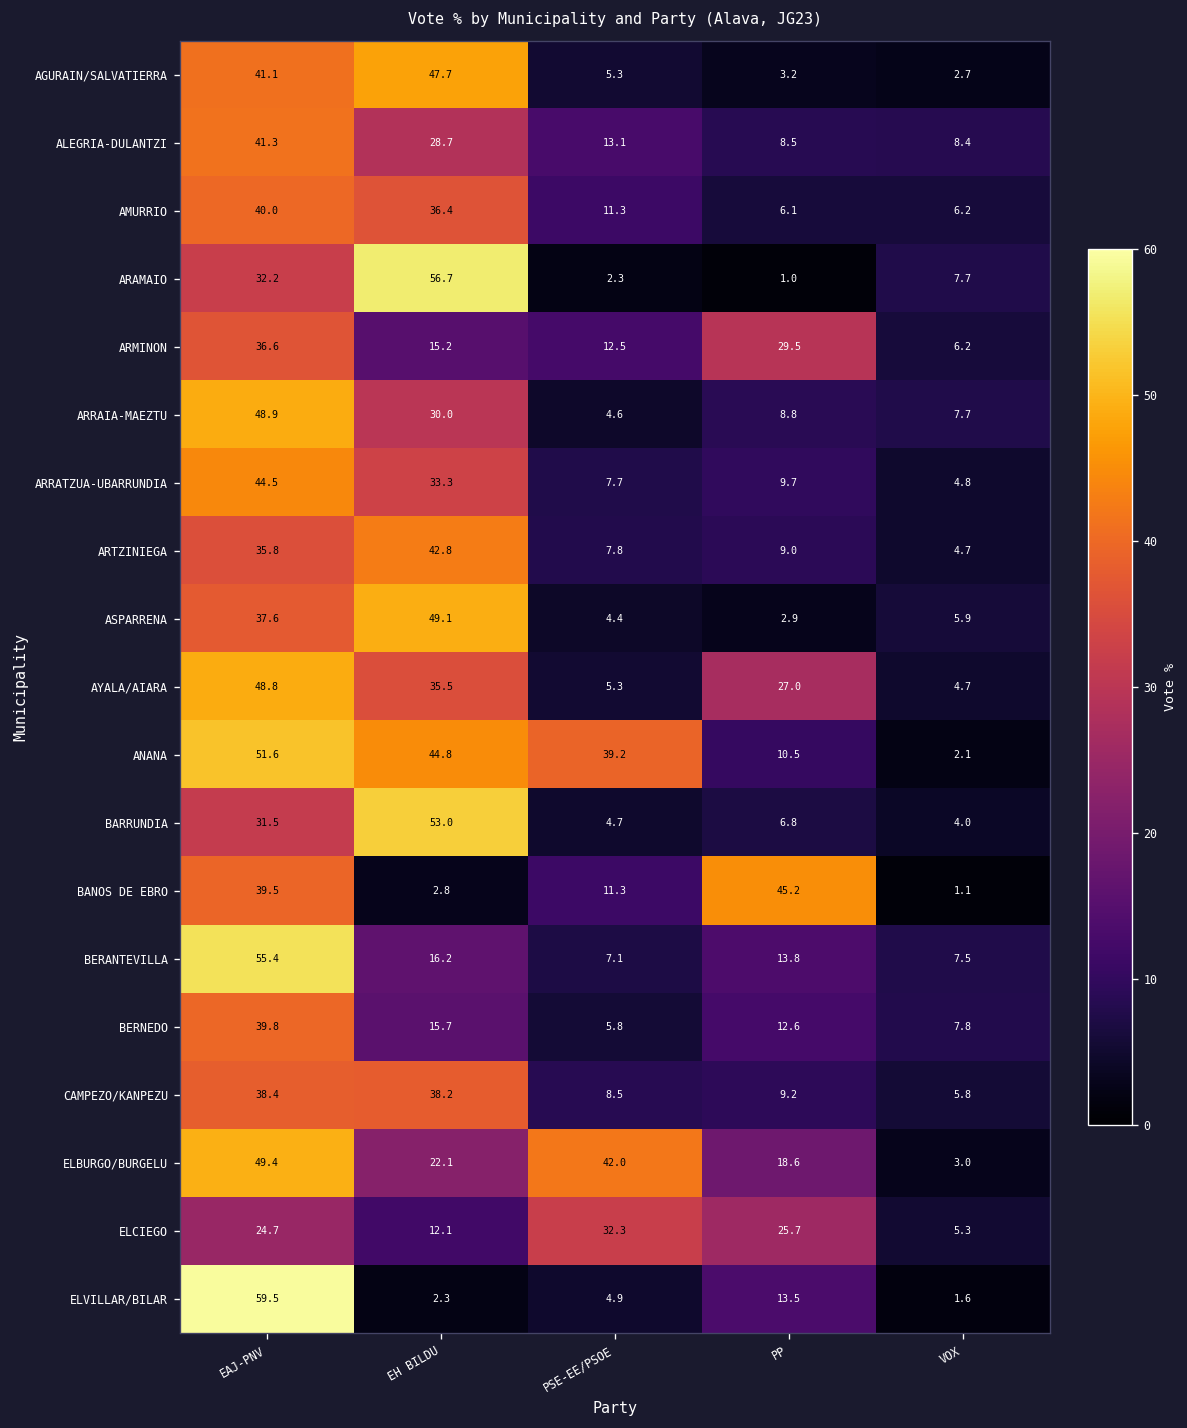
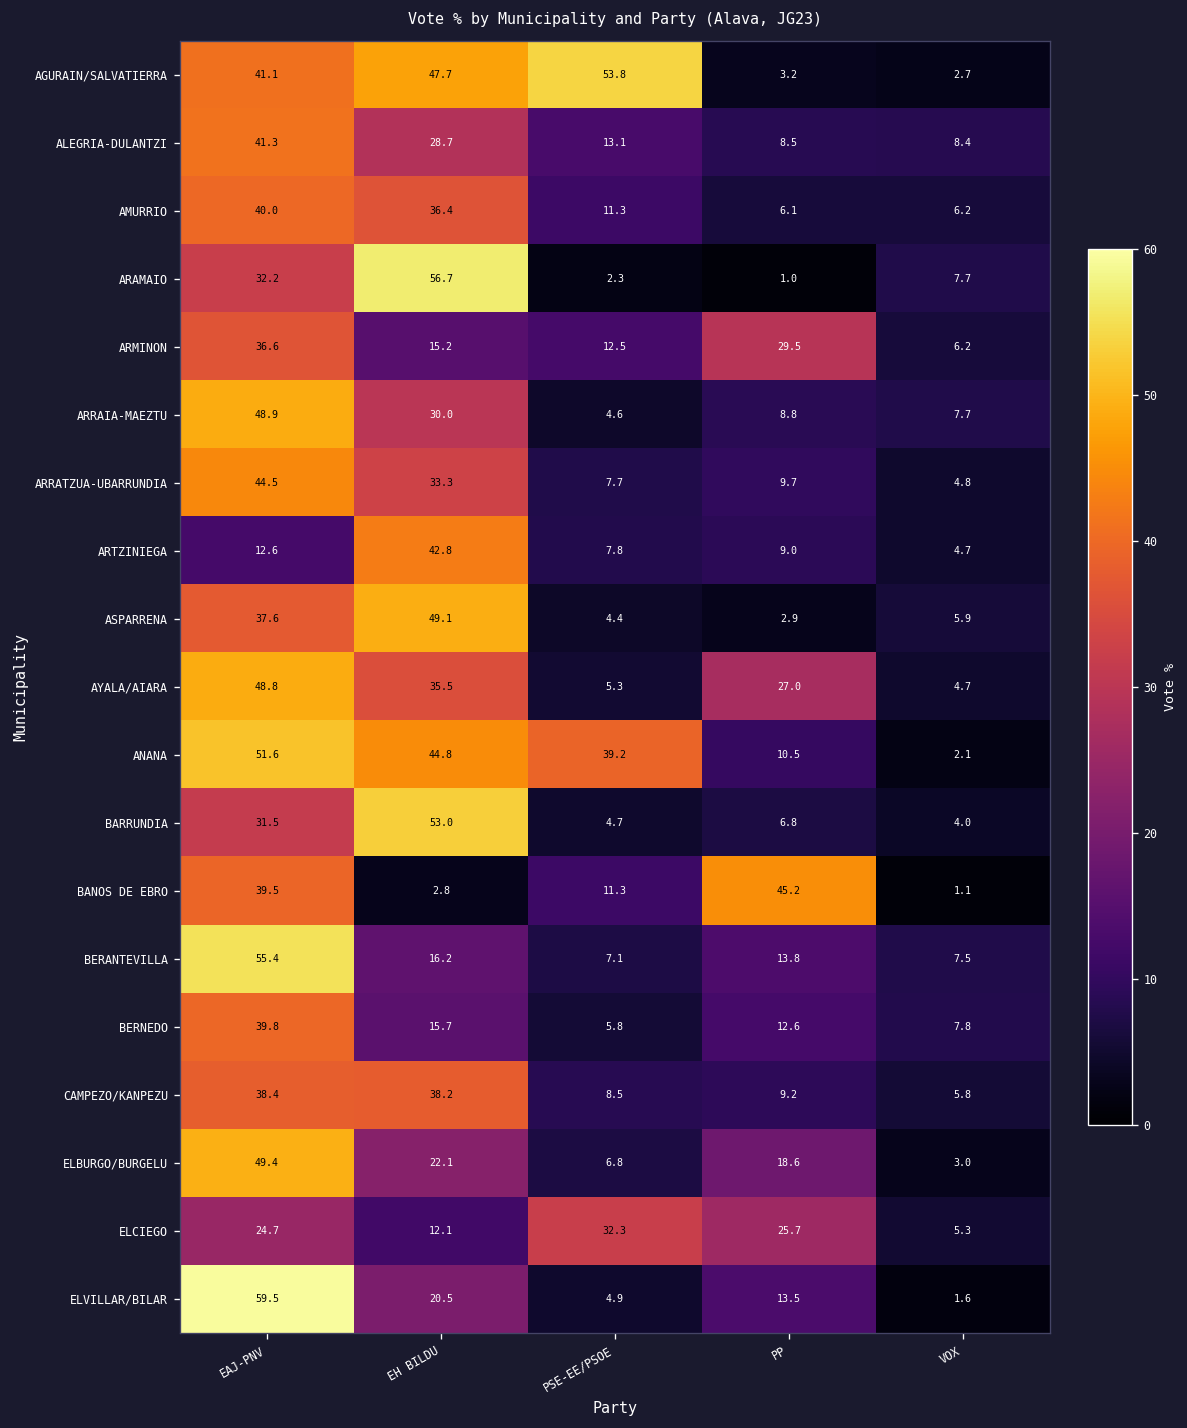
  {
    "AGURAIN/SALVATIERRA": {
      "EAJ-PNV": 41.1,
      "EH BILDU": 47.7,
-     "PSE-EE/PSOE": 5.3,
+     "PSE-EE/PSOE": 53.8,
      "PP": 3.2,
      "VOX": 2.7
    },
    "ALEGRIA-DULANTZI": {
      "EAJ-PNV": 41.3,
      "EH BILDU": 28.7,
      "PSE-EE/PSOE": 13.1,
      "PP": 8.5,
      "VOX": 8.4
    },
    "AMURRIO": {
      "EAJ-PNV": 40.0,
      "EH BILDU": 36.4,
      "PSE-EE/PSOE": 11.3,
      "PP": 6.1,
      "VOX": 6.2
    },
    "ARAMAIO": {
      "EAJ-PNV": 32.2,
      "EH BILDU": 56.7,
      "PSE-EE/PSOE": 2.3,
      "PP": 1.0,
      "VOX": 7.7
    },
    "ARMINON": {
      "EAJ-PNV": 36.6,
      "EH BILDU": 15.2,
      "PSE-EE/PSOE": 12.5,
      "PP": 29.5,
      "VOX": 6.2
    },
    "ARRAIA-MAEZTU": {
      "EAJ-PNV": 48.9,
      "EH BILDU": 30.0,
      "PSE-EE/PSOE": 4.6,
      "PP": 8.8,
      "VOX": 7.7
    },
    "ARRATZUA-UBARRUNDIA": {
      "EAJ-PNV": 44.5,
      "EH BILDU": 33.3,
      "PSE-EE/PSOE": 7.7,
      "PP": 9.7,
      "VOX": 4.8
    },
    "ARTZINIEGA": {
-     "EAJ-PNV": 35.8,
+     "EAJ-PNV": 12.6,
      "EH BILDU": 42.8,
      "PSE-EE/PSOE": 7.8,
      "PP": 9.0,
      "VOX": 4.7
    },
    "ASPARRENA": {
      "EAJ-PNV": 37.6,
      "EH BILDU": 49.1,
      "PSE-EE/PSOE": 4.4,
      "PP": 2.9,
      "VOX": 5.9
    },
    "AYALA/AIARA": {
      "EAJ-PNV": 48.8,
      "EH BILDU": 35.5,
      "PSE-EE/PSOE": 5.3,
      "PP": 27.0,
      "VOX": 4.7
    },
    "ANANA": {
      "EAJ-PNV": 51.6,
      "EH BILDU": 44.8,
      "PSE-EE/PSOE": 39.2,
      "PP": 10.5,
      "VOX": 2.1
    },
    "BARRUNDIA": {
      "EAJ-PNV": 31.5,
      "EH BILDU": 53.0,
      "PSE-EE/PSOE": 4.7,
      "PP": 6.8,
      "VOX": 4.0
    },
    "BANOS DE EBRO": {
      "EAJ-PNV": 39.5,
      "EH BILDU": 2.8,
      "PSE-EE/PSOE": 11.3,
      "PP": 45.2,
      "VOX": 1.1
    },
    "BERANTEVILLA": {
      "EAJ-PNV": 55.4,
      "EH BILDU": 16.2,
      "PSE-EE/PSOE": 7.1,
      "PP": 13.8,
      "VOX": 7.5
    },
    "BERNEDO": {
      "EAJ-PNV": 39.8,
      "EH BILDU": 15.7,
      "PSE-EE/PSOE": 5.8,
      "PP": 12.6,
      "VOX": 7.8
    },
    "CAMPEZO/KANPEZU": {
      "EAJ-PNV": 38.4,
      "EH BILDU": 38.2,
      "PSE-EE/PSOE": 8.5,
      "PP": 9.2,
      "VOX": 5.8
    },
    "ELBURGO/BURGELU": {
      "EAJ-PNV": 49.4,
      "EH BILDU": 22.1,
-     "PSE-EE/PSOE": 42.0,
+     "PSE-EE/PSOE": 6.8,
      "PP": 18.6,
      "VOX": 3.0
    },
    "ELCIEGO": {
      "EAJ-PNV": 24.7,
      "EH BILDU": 12.1,
      "PSE-EE/PSOE": 32.3,
      "PP": 25.7,
      "VOX": 5.3
    },
    "ELVILLAR/BILAR": {
      "EAJ-PNV": 59.5,
-     "EH BILDU": 2.3,
+     "EH BILDU": 20.5,
      "PSE-EE/PSOE": 4.9,
      "PP": 13.5,
      "VOX": 1.6
    }
  }
